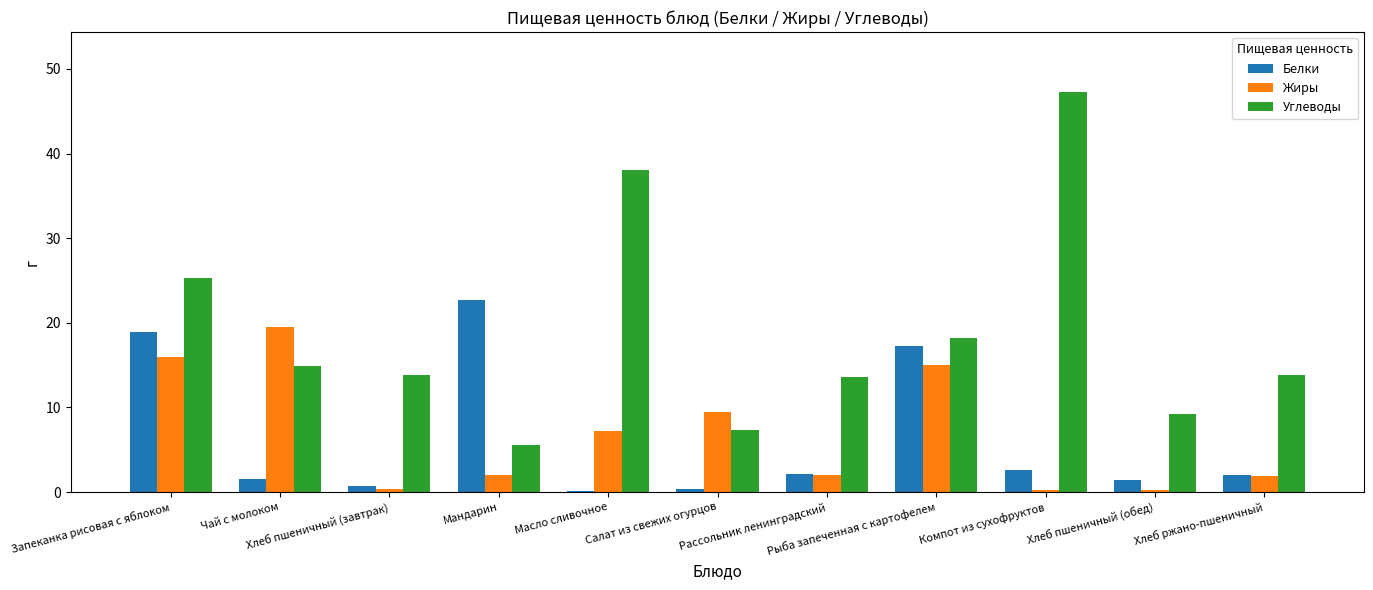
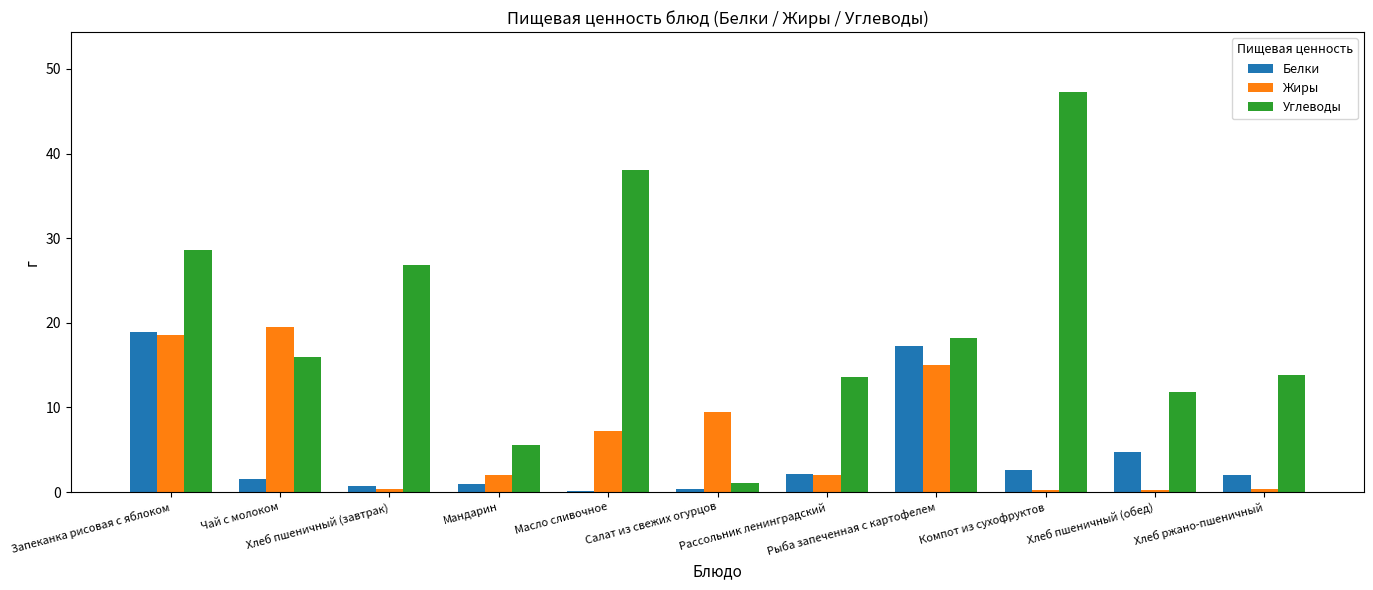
  {
    "Белки": {
      "Запеканка рисовая с яблоком": 19,
      "Чай с молоком": 2,
      "Хлеб пшеничный (завтрак)": 1,
-     "Мандарин": 23,
+     "Мандарин": 1,
      "Салат из свежих огурцов": 0,
      "Рассольник ленинградский": 2,
      "Рыба запеченная с картофелем": 17,
      "Компот из сухофруктов": 3,
-     "Хлеб пшеничный (обед)": 1,
+     "Хлеб пшеничный (обед)": 5,
      "Хлеб ржано-пшеничный": 2
    },
    "Жиры": {
-     "Запеканка рисовая с яблоком": 16,
+     "Запеканка рисовая с яблоком": 19,
      "Чай с молоком": 20,
      "Хлеб пшеничный (завтрак)": 0,
      "Мандарин": 2,
      "Масло сливочное": 7,
      "Салат из свежих огурцов": 10,
      "Рассольник ленинградский": 2,
      "Рыба запеченная с картофелем": 15,
      "Компот из сухофруктов": 0,
-     "Хлеб ржано-пшеничный": 2
+     "Хлеб ржано-пшеничный": 0
    },
    "Углеводы": {
-     "Запеканка рисовая с яблоком": 25,
-     "Чай с молоком": 15,
-     "Хлеб пшеничный (завтрак)": 14,
+     "Запеканка рисовая с яблоком": 29,
+     "Чай с молоком": 16,
+     "Хлеб пшеничный (завтрак)": 27,
      "Мандарин": 6,
      "Масло сливочное": 38,
-     "Салат из свежих огурцов": 7,
+     "Салат из свежих огурцов": 1,
      "Рассольник ленинградский": 14,
      "Рыба запеченная с картофелем": 18,
      "Компот из сухофруктов": 47,
-     "Хлеб пшеничный (обед)": 9,
+     "Хлеб пшеничный (обед)": 12,
      "Хлеб ржано-пшеничный": 14
    }
  }
